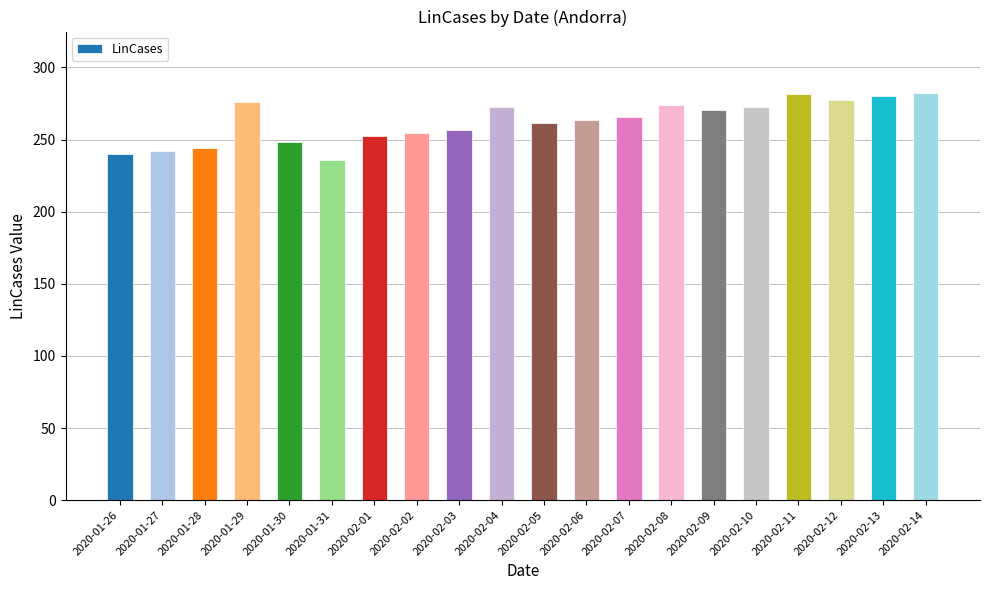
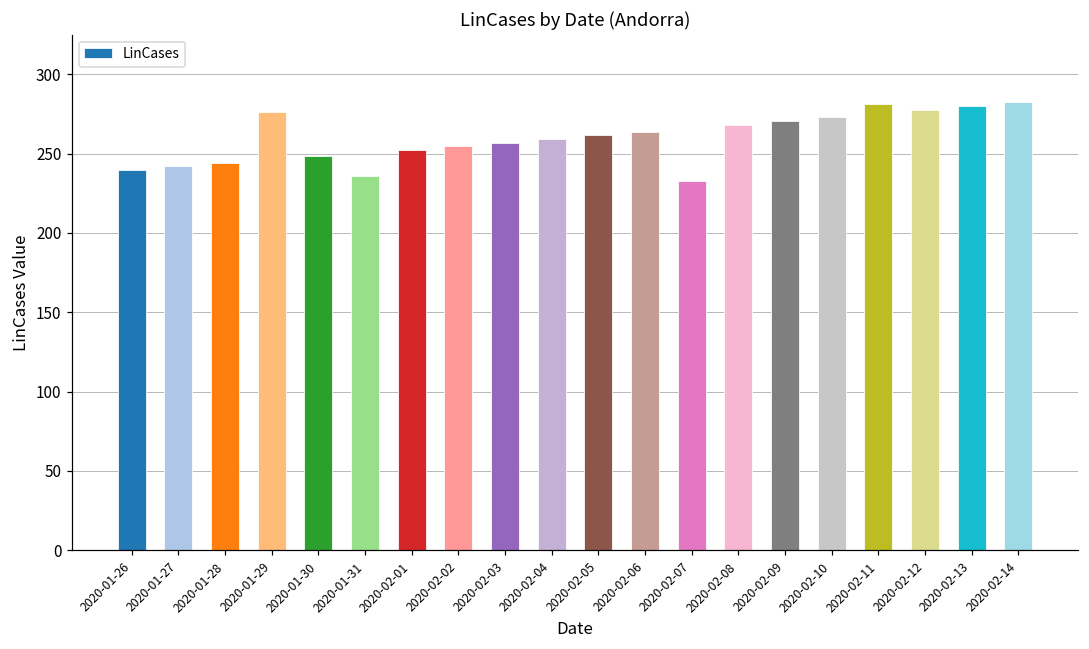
  {
    "2020-01-26": 240,
    "2020-01-27": 242,
    "2020-01-28": 244,
    "2020-01-29": 276,
    "2020-01-30": 248,
    "2020-01-31": 236,
    "2020-02-01": 253,
    "2020-02-02": 255,
    "2020-02-03": 257,
-   "2020-02-04": 273,
+   "2020-02-04": 259,
    "2020-02-05": 261,
    "2020-02-06": 264,
-   "2020-02-07": 266,
-   "2020-02-08": 274,
+   "2020-02-07": 233,
+   "2020-02-08": 268,
    "2020-02-09": 271,
    "2020-02-10": 273,
    "2020-02-11": 281,
    "2020-02-12": 278,
    "2020-02-13": 280,
    "2020-02-14": 283
  }
